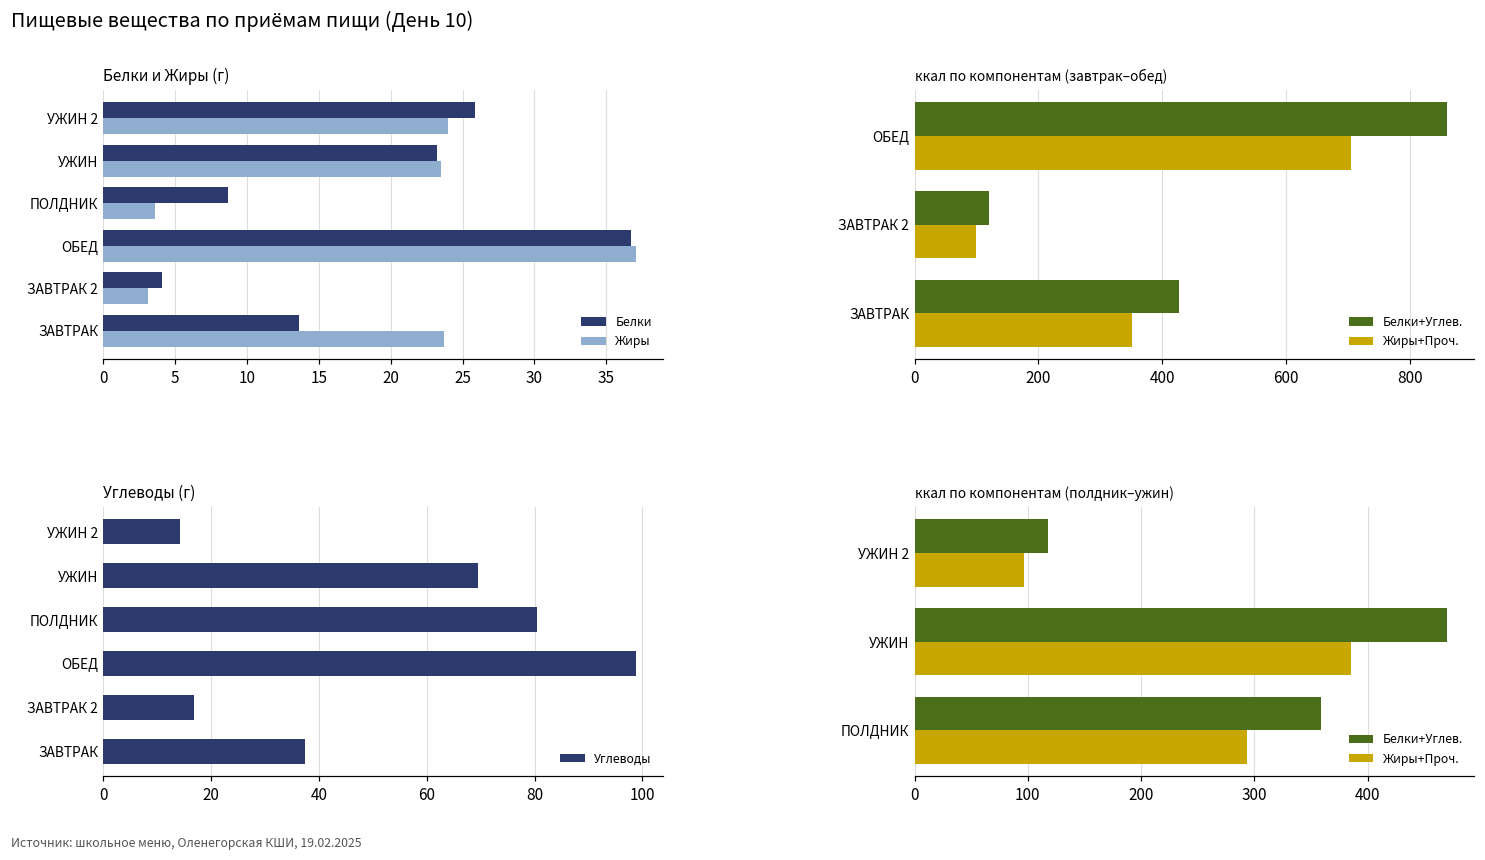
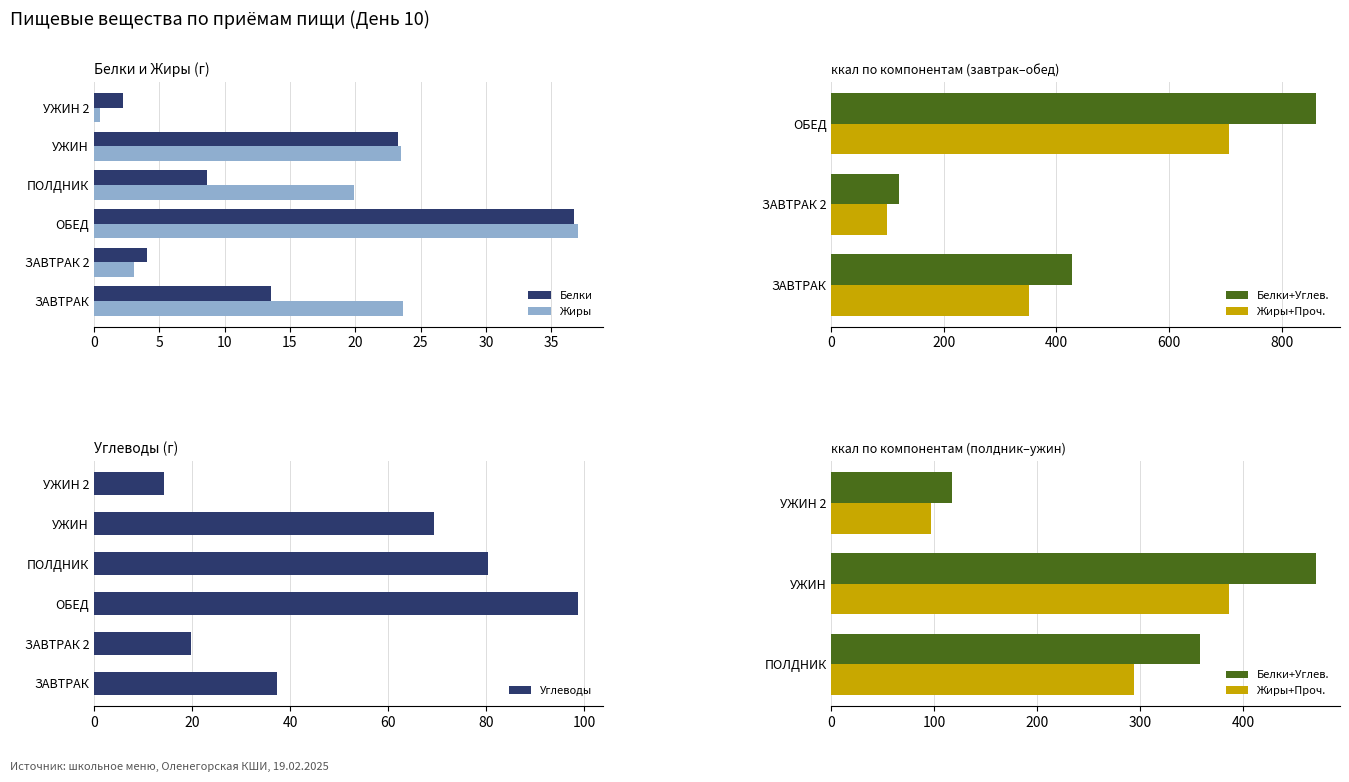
  {
    "Белки и Жиры (г)": {
      "Белки": {
-       "УЖИН 2": 25.8,
+       "УЖИН 2": 2.2,
        "УЖИН": 23.2,
        "ПОЛДНИК": 8.6,
        "ОБЕД": 36.7,
        "ЗАВТРАК 2": 4.1,
        "ЗАВТРАК": 13.6
      },
      "Жиры": {
-       "УЖИН 2": 24.0,
+       "УЖИН 2": 0.5,
        "УЖИН": 23.5,
-       "ПОЛДНИК": 3.6,
+       "ПОЛДНИК": 19.9,
        "ОБЕД": 37.1,
        "ЗАВТРАК 2": 3.1,
        "ЗАВТРАК": 23.7
      }
    },
    "Углеводы (г)": {
      "УЖИН 2": 14,
      "УЖИН": 69,
      "ПОЛДНИК": 80,
      "ОБЕД": 99,
-     "ЗАВТРАК 2": 17,
+     "ЗАВТРАК 2": 20,
      "ЗАВТРАК": 37
    },
    "ккал по компонентам (завтрак–обед)": {
      "Белки+Углев.": {
        "ОБЕД": 860,
        "ЗАВТРАК 2": 120,
        "ЗАВТРАК": 430
      },
      "Жиры+Проч.": {
        "ОБЕД": 710,
        "ЗАВТРАК 2": 100,
        "ЗАВТРАК": 350
      }
    },
    "ккал по компонентам (полдник–ужин)": {
      "Белки+Углев.": {
        "УЖИН 2": 118,
        "УЖИН": 471,
        "ПОЛДНИК": 359
      },
      "Жиры+Проч.": {
        "УЖИН 2": 96,
        "УЖИН": 386,
        "ПОЛДНИК": 294
      }
    }
  }
